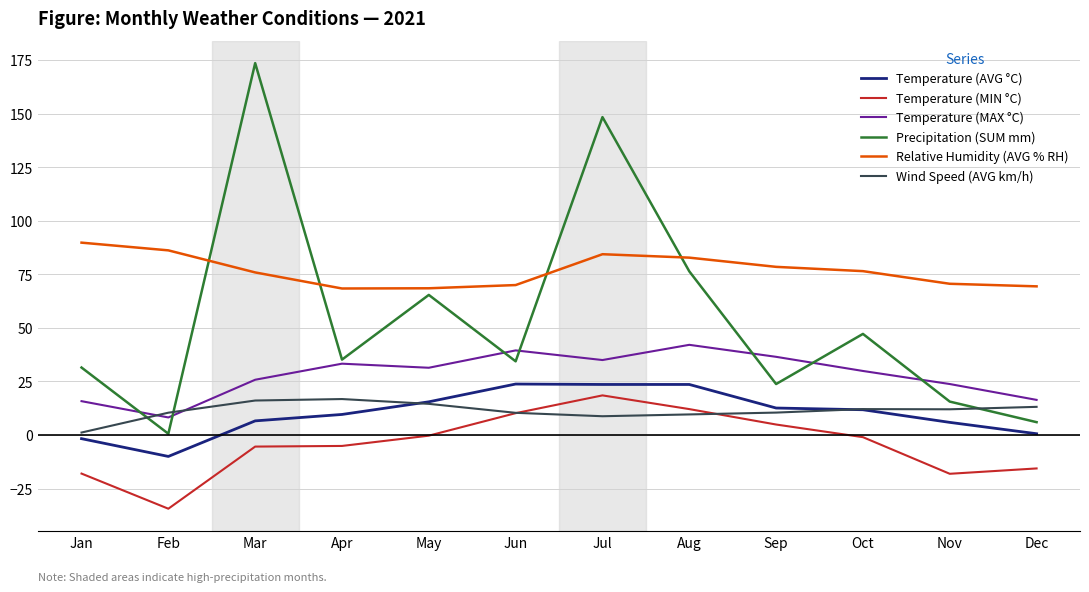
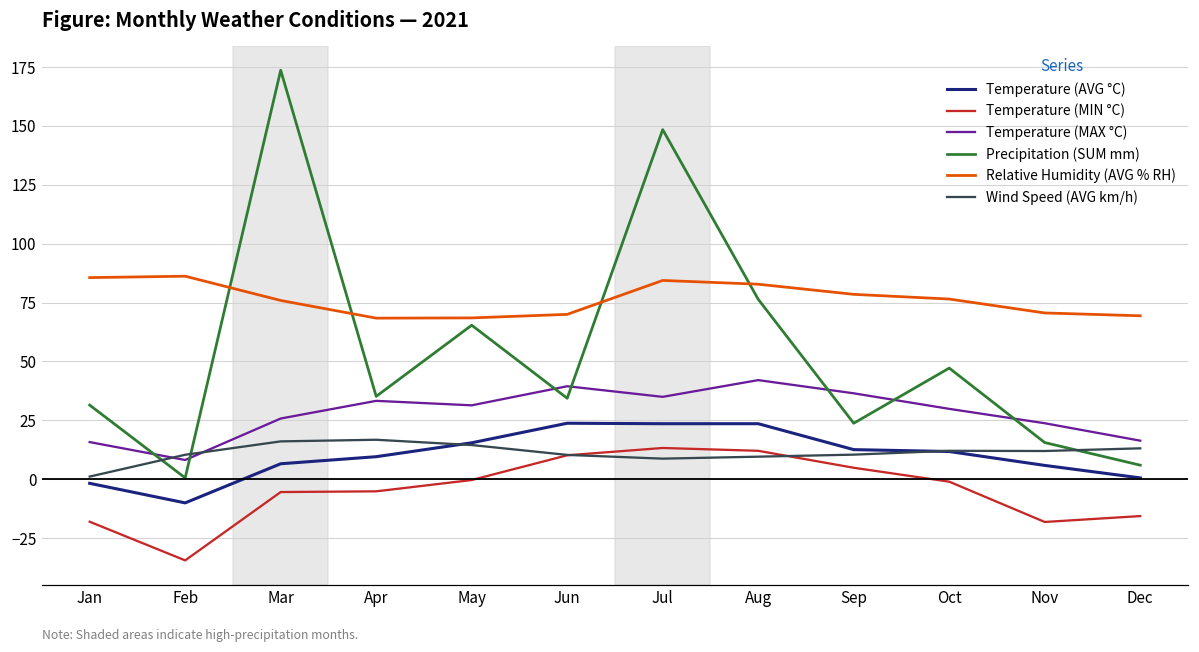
  {
    "Temperature (AVG °C)": {
      "Jan": -2,
      "Feb": -10,
      "Mar": 7,
      "Apr": 10,
      "Jun": 24,
      "Jul": 24,
      "Aug": 24,
      "Sep": 13,
      "Nov": 6,
      "Dec": 1
    },
    "Temperature (MIN °C)": {
      "Jan": -18,
      "Feb": -34,
      "Mar": -5,
      "Apr": -5,
      "May": 0,
-     "Jul": 19,
+     "Jul": 13,
      "Aug": 12,
      "Sep": 5,
      "Oct": -1,
      "Nov": -18,
      "Dec": -16
    },
    "Temperature (MAX °C)": {
      "Jan": 16,
      "Feb": 8,
      "Mar": 26,
      "Apr": 33,
      "May": 31,
      "Jun": 40,
      "Jul": 35,
      "Aug": 42,
      "Sep": 37,
      "Oct": 30,
      "Nov": 24,
      "Dec": 16
    },
    "Precipitation (SUM mm)": {
      "Jan": 32,
      "Feb": 1,
      "Mar": 174,
      "Apr": 35,
      "May": 65,
      "Jun": 34,
      "Jul": 148,
      "Aug": 76,
      "Sep": 24,
      "Oct": 47,
      "Nov": 16,
      "Dec": 6
    },
    "Relative Humidity (AVG % RH)": {
-     "Jan": 90,
+     "Jan": 86,
      "Feb": 86,
      "Mar": 76,
      "Apr": 68,
      "May": 69,
      "Jun": 70,
      "Jul": 84,
      "Aug": 83,
      "Sep": 79,
      "Oct": 77,
      "Nov": 71,
      "Dec": 69
    },
    "Wind Speed (AVG km/h)": {
      "Jan": 1,
      "Feb": 10,
      "Mar": 16,
      "Apr": 17,
      "Jul": 9,
      "Aug": 10,
      "Sep": 10,
      "Nov": 12,
      "Dec": 13
    }
  }
